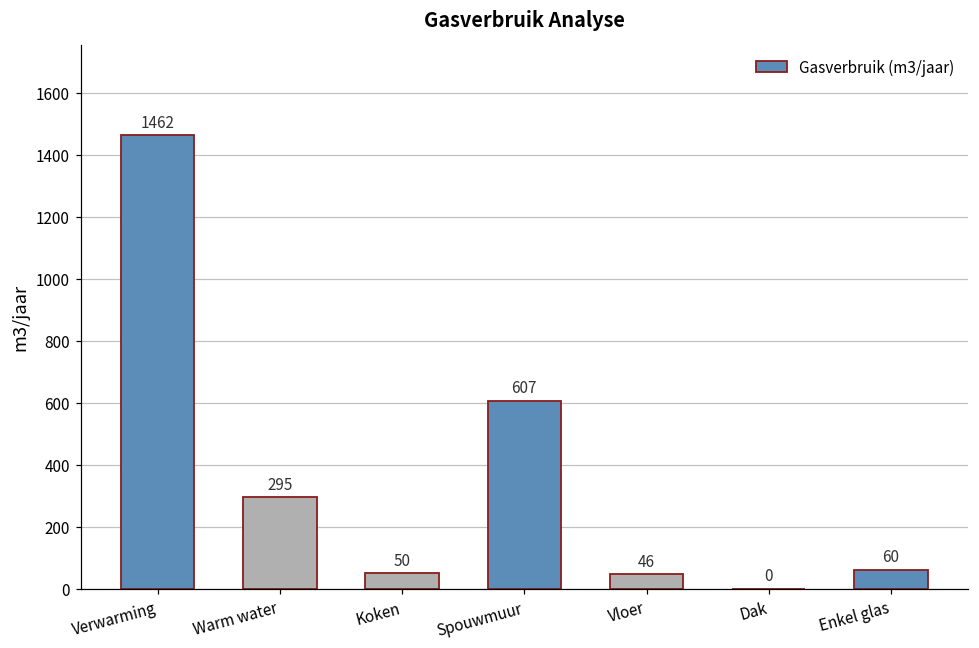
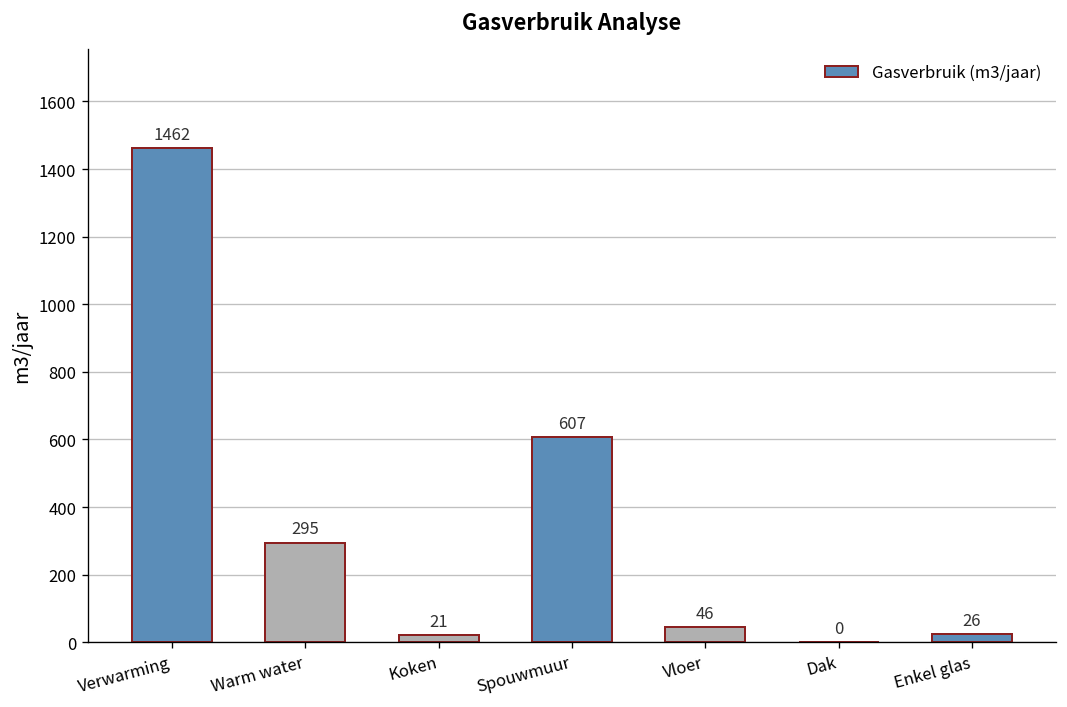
  {
    "Verwarming": 1462,
    "Warm water": 295,
-   "Koken": 50,
+   "Koken": 21,
    "Spouwmuur": 607,
    "Vloer": 46,
    "Dak": 0,
-   "Enkel glas": 60
+   "Enkel glas": 26
  }
